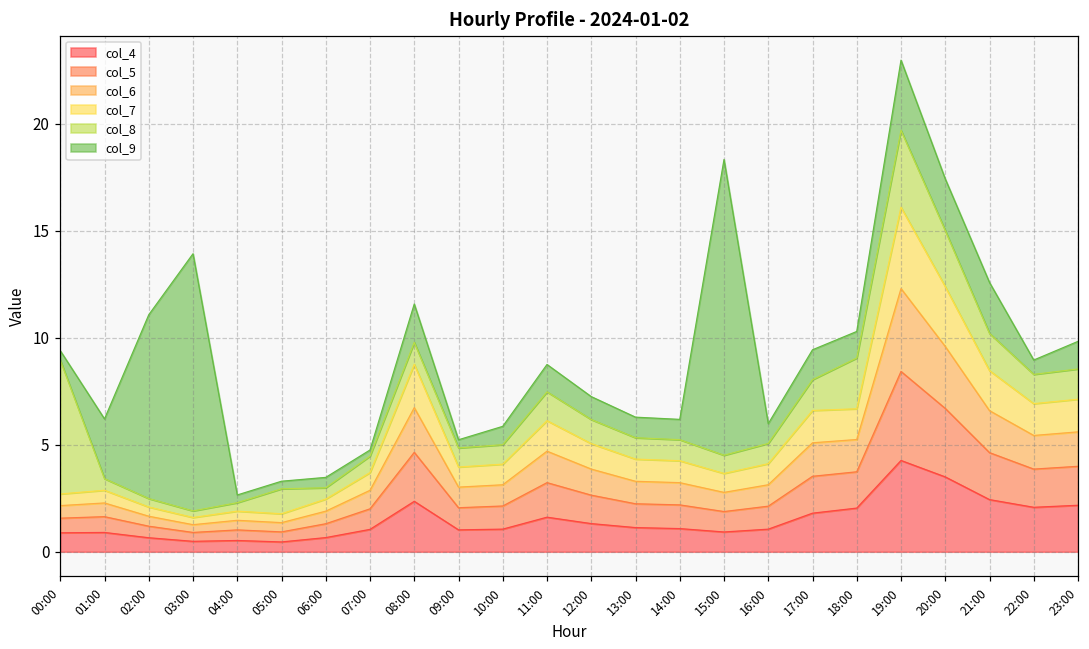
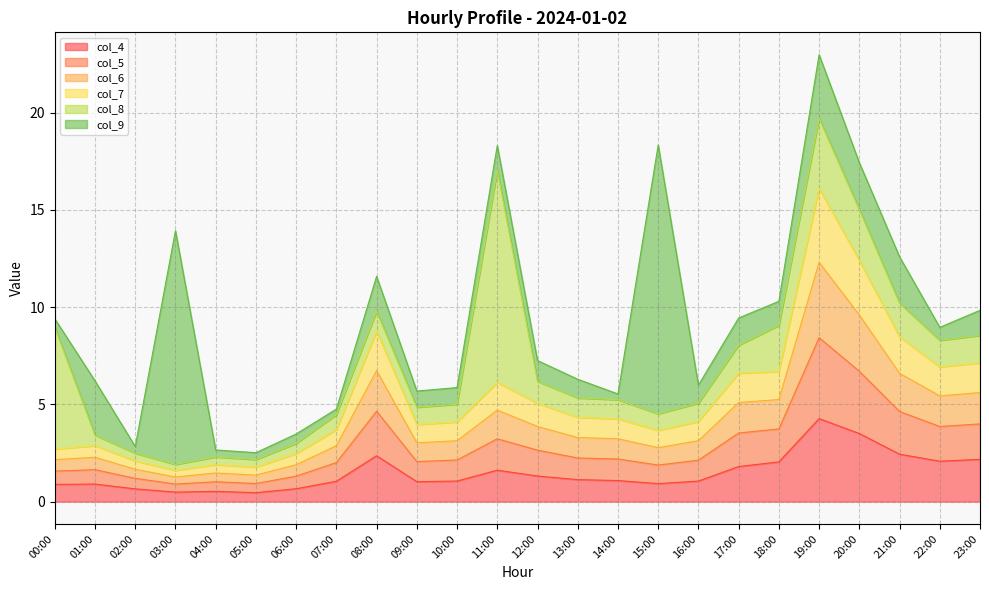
  {
    "col_8": {
      "00:00": 6.3,
      "01:00": 0.5,
      "02:00": 0.4,
      "03:00": 0.3,
      "04:00": 0.4,
-     "05:00": 1.2,
+     "05:00": 0.4,
      "06:00": 0.5,
      "07:00": 0.8,
      "08:00": 1.0,
      "09:00": 0.9,
      "10:00": 0.9,
-     "11:00": 1.3,
+     "11:00": 10.9,
      "12:00": 1.1,
      "13:00": 1.0,
      "14:00": 1.0,
      "15:00": 0.9,
      "16:00": 0.9,
      "17:00": 1.4,
      "18:00": 2.4,
      "19:00": 3.6,
      "20:00": 2.6,
      "21:00": 1.7,
      "22:00": 1.4,
      "23:00": 1.4
    },
    "col_9": {
      "00:00": 0.4,
      "01:00": 2.8,
-     "02:00": 8.6,
+     "02:00": 0.3,
      "03:00": 12.0,
      "04:00": 0.4,
      "05:00": 0.4,
      "06:00": 0.5,
      "07:00": 0.3,
      "08:00": 1.8,
-     "09:00": 0.4,
+     "09:00": 0.8,
      "10:00": 0.9,
      "11:00": 1.3,
      "12:00": 1.1,
      "13:00": 1.0,
-     "14:00": 0.9,
+     "14:00": 0.3,
      "15:00": 13.8,
      "16:00": 0.9,
      "17:00": 1.4,
      "18:00": 1.2,
      "19:00": 3.3,
      "20:00": 2.4,
      "21:00": 2.4,
      "22:00": 0.7,
      "23:00": 1.3
    }
  }
